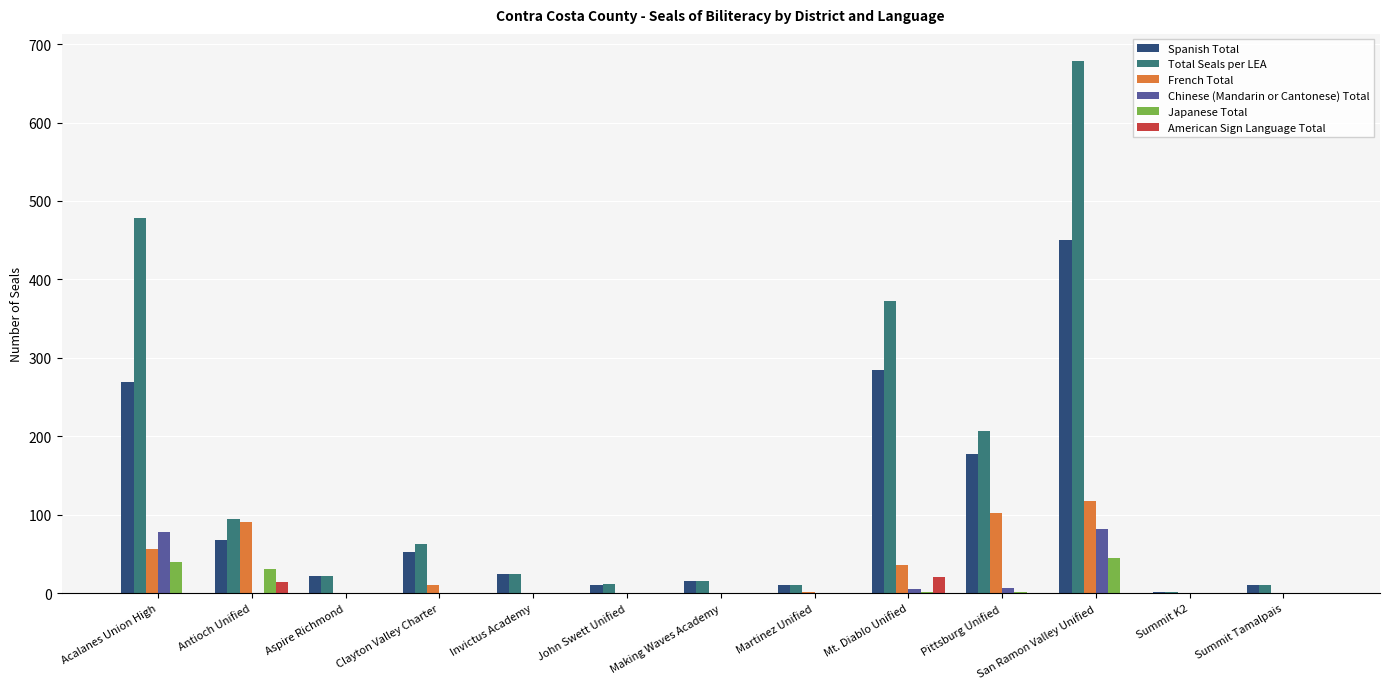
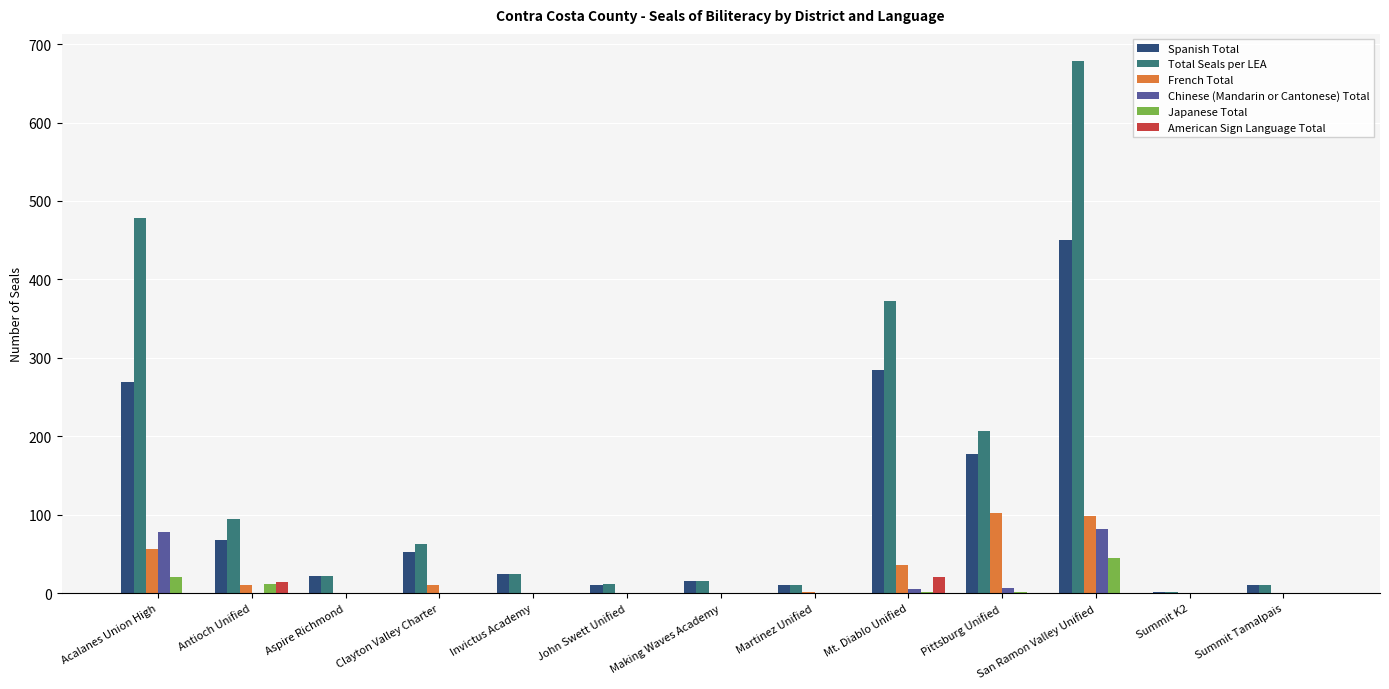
  {
    "French Total": {
      "Acalanes Union High": 60,
-     "Antioch Unified": 90,
+     "Antioch Unified": 10,
      "Aspire Richmond": 0,
      "Clayton Valley Charter": 10,
      "Invictus Academy": 0,
      "John Swett Unified": 0,
      "Making Waves Academy": 0,
      "Mt. Diablo Unified": 40,
      "Pittsburg Unified": 100,
-     "San Ramon Valley Unified": 120,
+     "San Ramon Valley Unified": 100,
      "Summit K2": 0,
      "Summit Tamalpais": 0
    },
    "Japanese Total": {
-     "Acalanes Union High": 40,
-     "Antioch Unified": 30,
+     "Acalanes Union High": 20,
+     "Antioch Unified": 10,
      "Aspire Richmond": 0,
      "Clayton Valley Charter": 0,
      "Invictus Academy": 0,
      "John Swett Unified": 0,
      "Making Waves Academy": 0,
      "Martinez Unified": 0,
      "San Ramon Valley Unified": 50,
      "Summit K2": 0,
      "Summit Tamalpais": 0
    },
    "American Sign Language Total": {
      "Acalanes Union High": 0,
      "Antioch Unified": 20,
      "Aspire Richmond": 0,
      "Clayton Valley Charter": 0,
      "Invictus Academy": 0,
      "John Swett Unified": 0,
      "Making Waves Academy": 0,
      "Martinez Unified": 0,
      "Mt. Diablo Unified": 20,
      "Pittsburg Unified": 0,
      "San Ramon Valley Unified": 0,
      "Summit K2": 0,
      "Summit Tamalpais": 0
    }
  }
